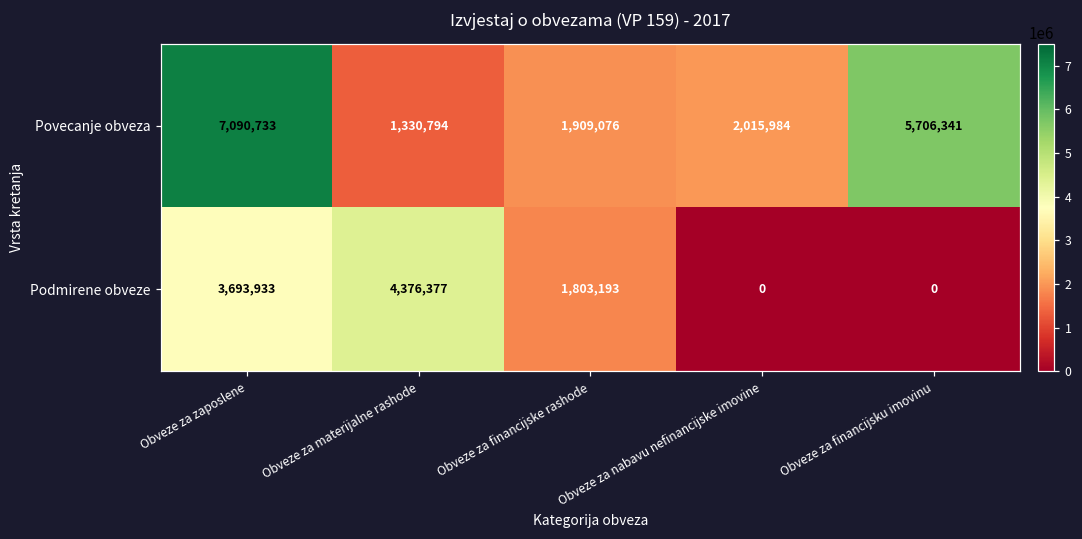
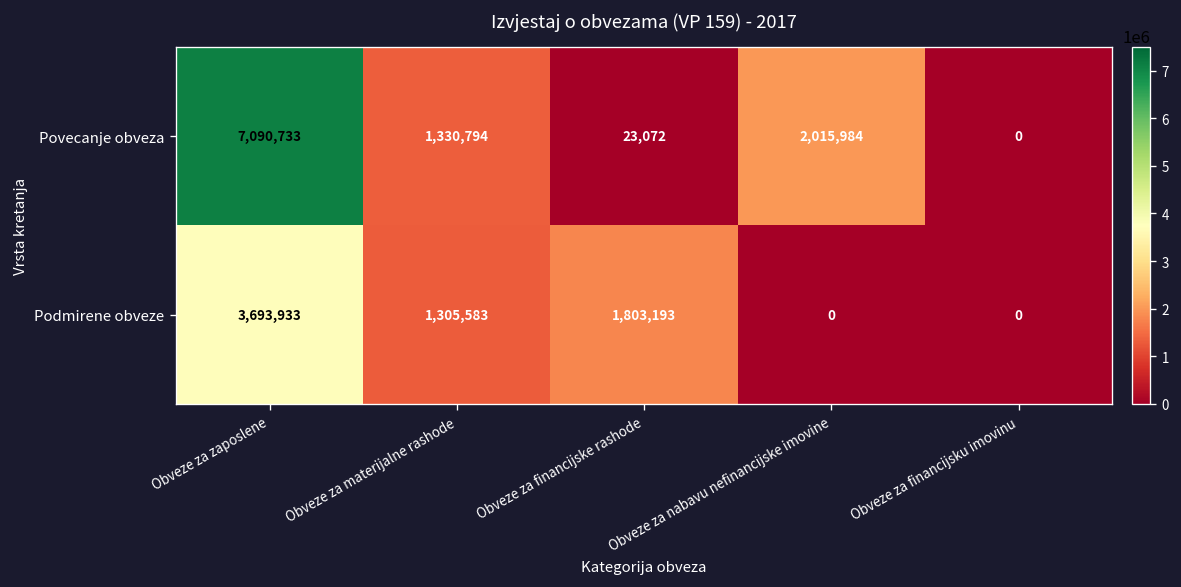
  {
    "Povecanje obveza": {
      "Obveze za zaposlene": "7,090,733",
      "Obveze za materijalne rashode": "1,330,794",
-     "Obveze za financijske rashode": "1,909,076",
+     "Obveze za financijske rashode": "23,072",
      "Obveze za nabavu nefinancijske imovine": "2,015,984",
-     "Obveze za financijsku imovinu": "5,706,341"
+     "Obveze za financijsku imovinu": "0"
    },
    "Podmirene obveze": {
      "Obveze za zaposlene": "3,693,933",
-     "Obveze za materijalne rashode": "4,376,377",
+     "Obveze za materijalne rashode": "1,305,583",
      "Obveze za financijske rashode": "1,803,193",
      "Obveze za nabavu nefinancijske imovine": "0",
      "Obveze za financijsku imovinu": "0"
    }
  }
